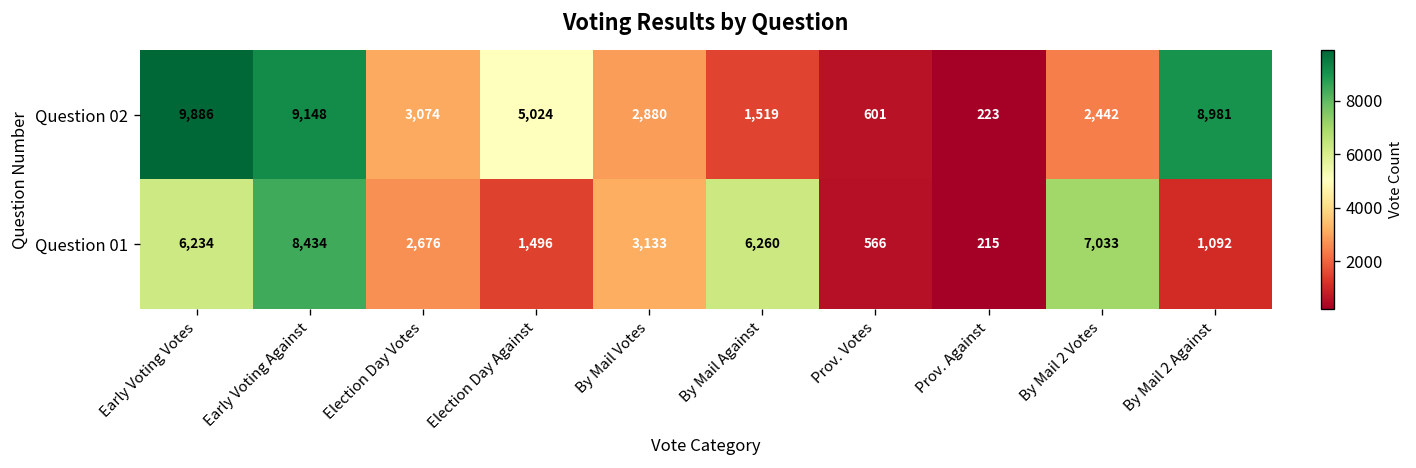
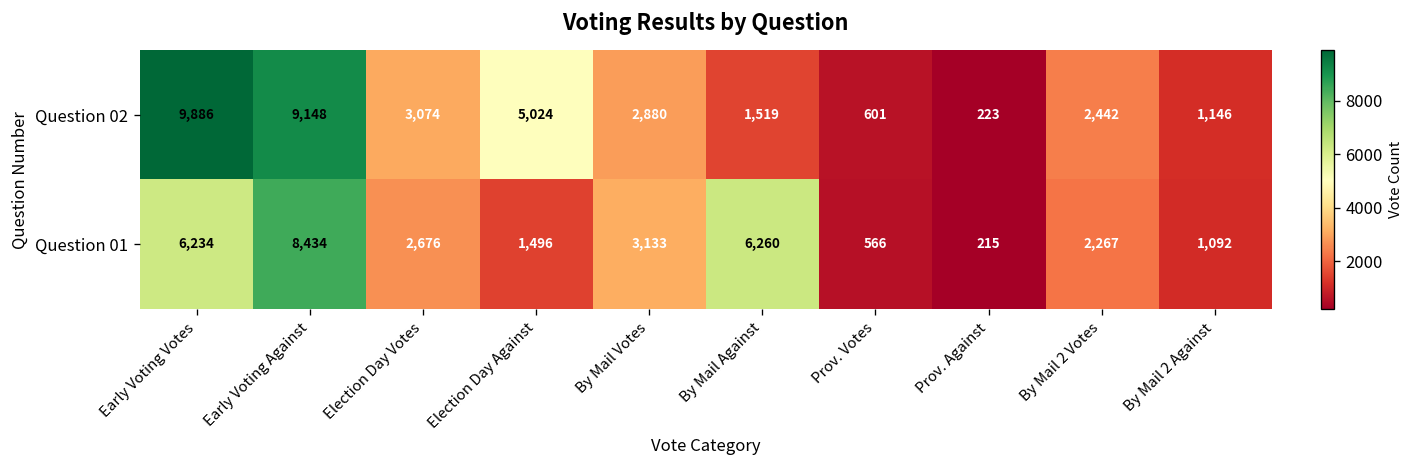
  {
    "Question 02": {
      "Early Voting Votes": "9,886",
      "Early Voting Against": "9,148",
      "Election Day Votes": "3,074",
      "Election Day Against": "5,024",
      "By Mail Votes": "2,880",
      "By Mail Against": "1,519",
      "Prov. Votes": "601",
      "Prov. Against": "223",
      "By Mail 2 Votes": "2,442",
-     "By Mail 2 Against": "8,981"
+     "By Mail 2 Against": "1,146"
    },
    "Question 01": {
      "Early Voting Votes": "6,234",
      "Early Voting Against": "8,434",
      "Election Day Votes": "2,676",
      "Election Day Against": "1,496",
      "By Mail Votes": "3,133",
      "By Mail Against": "6,260",
      "Prov. Votes": "566",
      "Prov. Against": "215",
-     "By Mail 2 Votes": "7,033",
+     "By Mail 2 Votes": "2,267",
      "By Mail 2 Against": "1,092"
    }
  }
